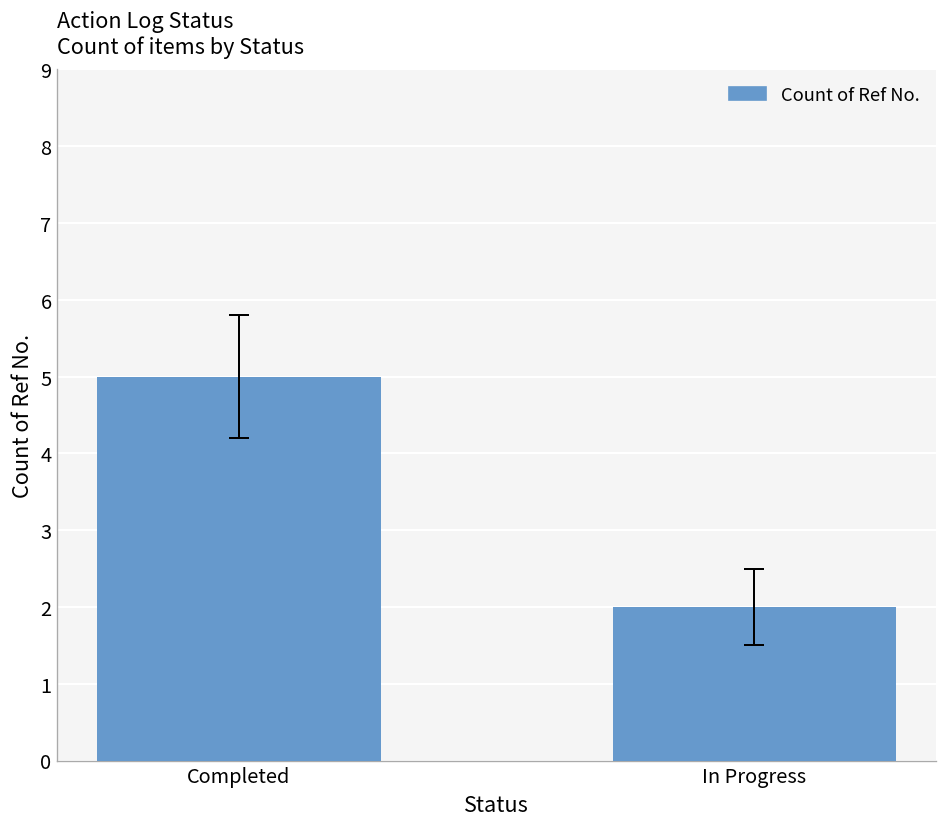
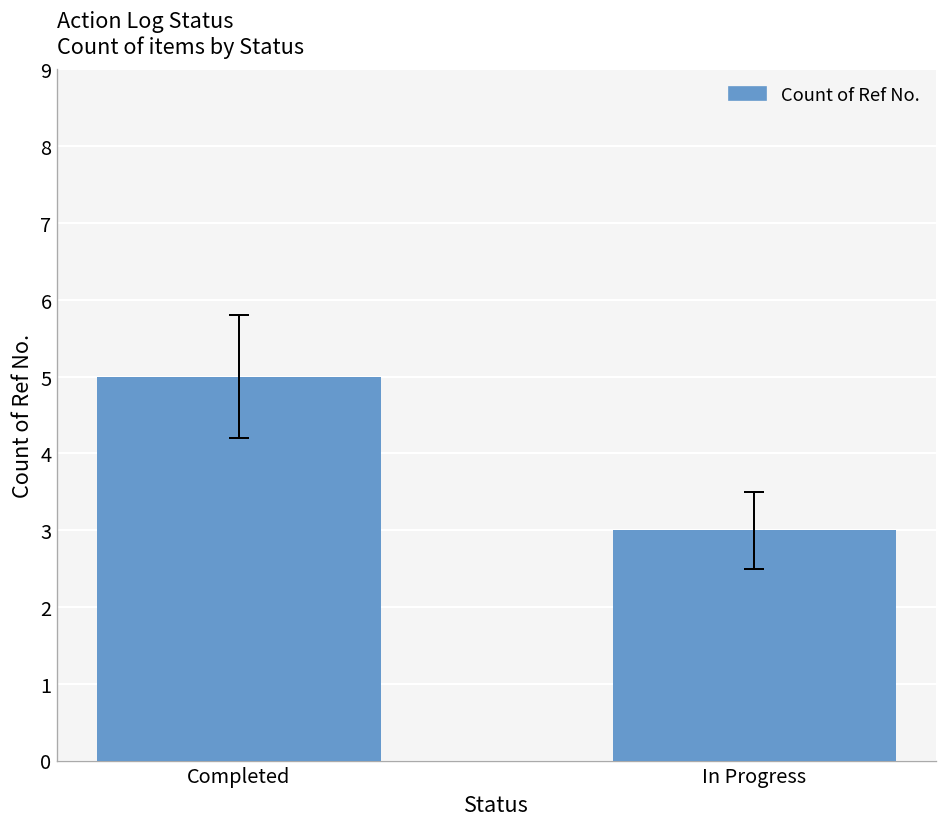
  {
    "Count of Ref No.": {
      "Completed": 5,
-     "In Progress": 2
+     "In Progress": 3
    }
  }
